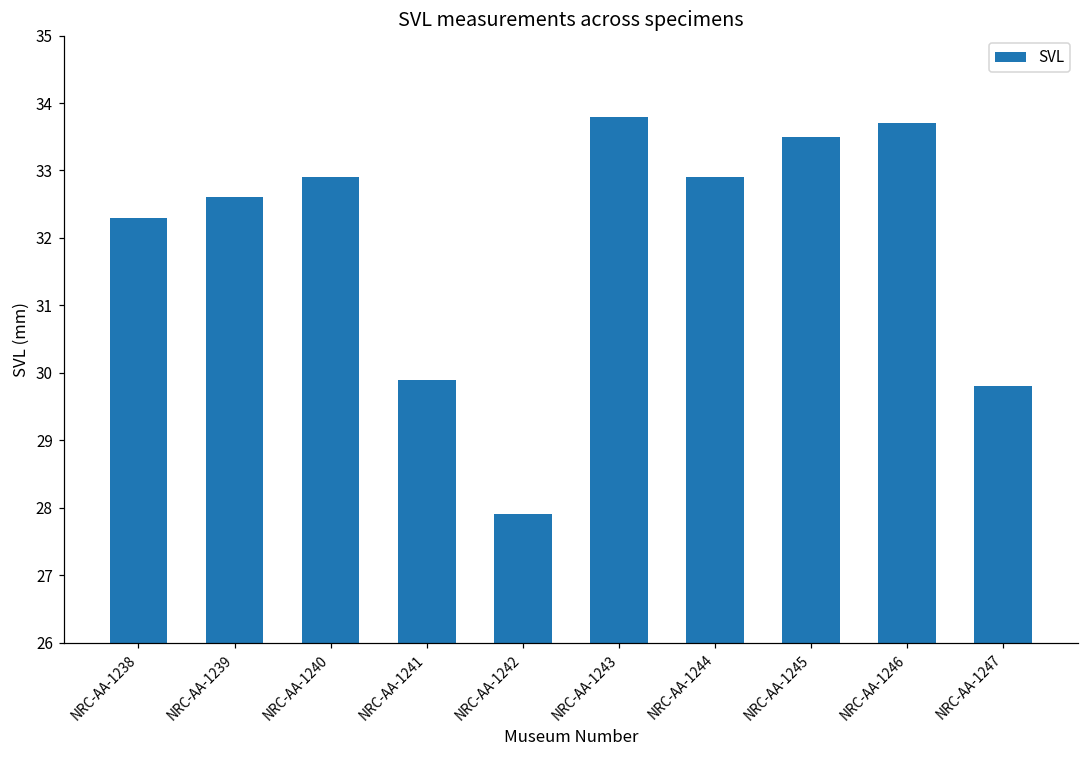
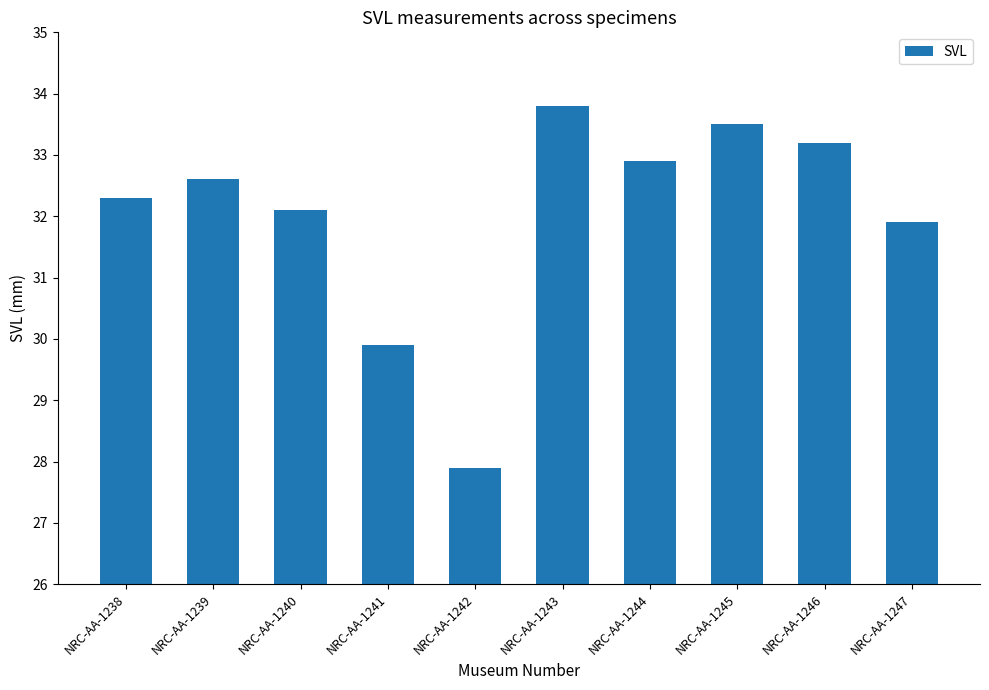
  {
    "NRC-AA-1238": 32.3,
    "NRC-AA-1239": 32.6,
-   "NRC-AA-1240": 32.9,
+   "NRC-AA-1240": 32.1,
    "NRC-AA-1241": 29.9,
    "NRC-AA-1242": 27.9,
    "NRC-AA-1243": 33.8,
    "NRC-AA-1244": 32.9,
    "NRC-AA-1245": 33.5,
-   "NRC-AA-1246": 33.7,
-   "NRC-AA-1247": 29.8
+   "NRC-AA-1246": 33.2,
+   "NRC-AA-1247": 31.9
  }
